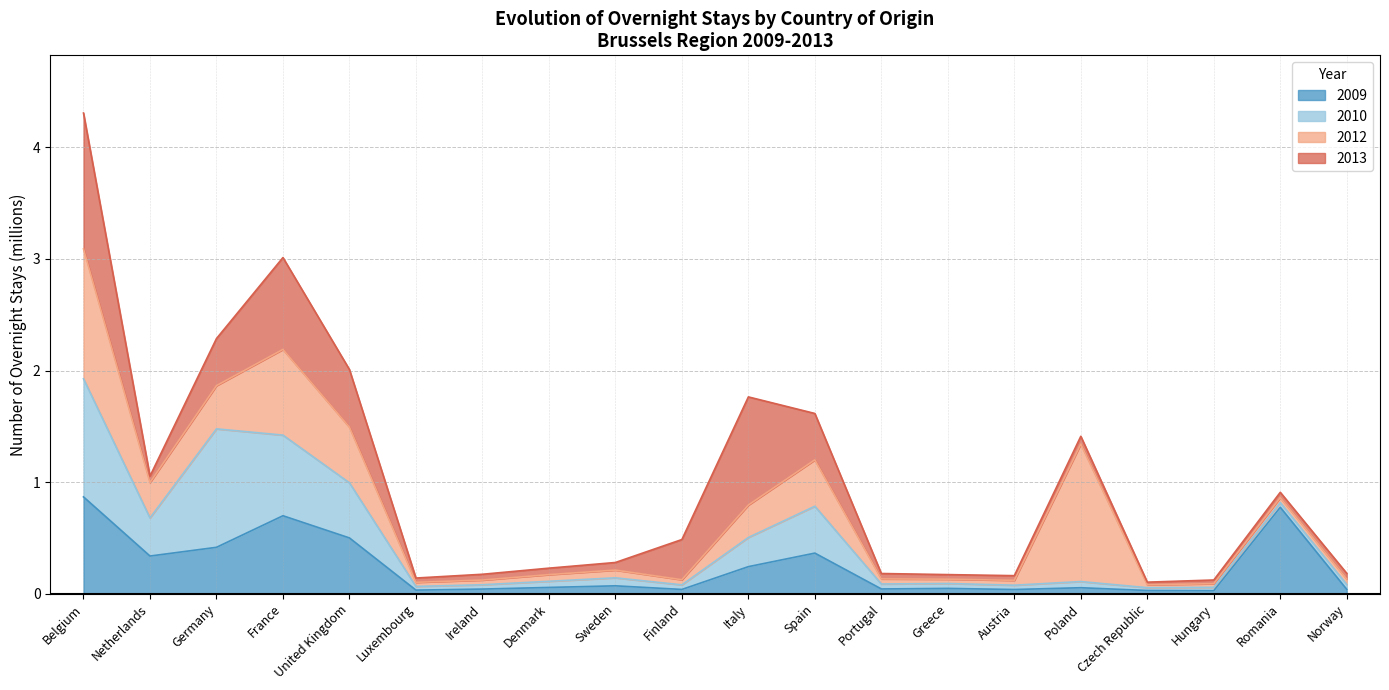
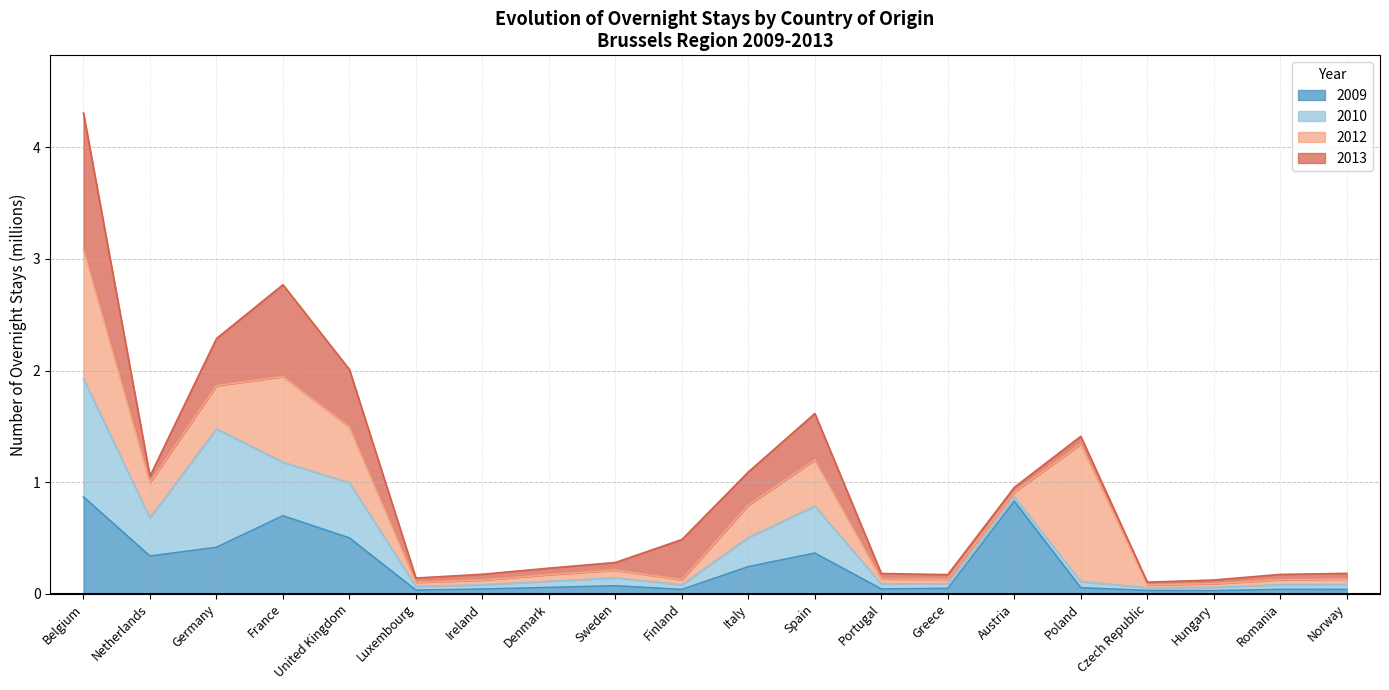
  {
    "2009": {
      "Belgium": 0.87,
      "Netherlands": 0.34,
      "Germany": 0.42,
      "France": 0.70,
      "United Kingdom": 0.50,
      "Luxembourg": 0.03,
      "Ireland": 0.04,
      "Denmark": 0.06,
      "Sweden": 0.07,
      "Finland": 0.04,
      "Italy": 0.24,
      "Spain": 0.36,
      "Portugal": 0.04,
      "Greece": 0.05,
-     "Austria": 0.04,
+     "Austria": 0.83,
      "Poland": 0.05,
      "Czech Republic": 0.03,
      "Hungary": 0.03,
-     "Romania": 0.77,
+     "Romania": 0.04,
      "Norway": 0.04
    },
    "2010": {
      "Belgium": 1.06,
      "Netherlands": 0.34,
      "Germany": 1.06,
-     "France": 0.72,
+     "France": 0.48,
      "United Kingdom": 0.49,
      "Luxembourg": 0.03,
      "Ireland": 0.04,
      "Denmark": 0.06,
      "Sweden": 0.07,
      "Finland": 0.04,
      "Italy": 0.26,
      "Spain": 0.42,
      "Portugal": 0.04,
      "Greece": 0.04,
      "Austria": 0.04,
      "Poland": 0.06,
      "Czech Republic": 0.03,
      "Hungary": 0.03,
      "Romania": 0.04,
      "Norway": 0.04
    },
    "2012": {
      "Belgium": 1.16,
      "Netherlands": 0.32,
      "Germany": 0.39,
      "France": 0.77,
      "United Kingdom": 0.50,
      "Luxembourg": 0.04,
      "Ireland": 0.04,
      "Denmark": 0.06,
      "Sweden": 0.07,
      "Finland": 0.05,
      "Italy": 0.29,
      "Spain": 0.42,
      "Portugal": 0.05,
      "Greece": 0.04,
      "Austria": 0.04,
      "Poland": 1.23,
      "Czech Republic": 0.03,
      "Hungary": 0.03,
      "Romania": 0.04,
      "Norway": 0.05
    },
    "2013": {
      "Belgium": 1.22,
      "Netherlands": 0.06,
      "Germany": 0.42,
      "France": 0.82,
      "United Kingdom": 0.52,
      "Luxembourg": 0.04,
      "Ireland": 0.05,
      "Denmark": 0.06,
      "Sweden": 0.07,
      "Finland": 0.36,
-     "Italy": 0.97,
+     "Italy": 0.30,
      "Spain": 0.42,
      "Portugal": 0.05,
      "Greece": 0.04,
      "Austria": 0.04,
      "Poland": 0.07,
      "Czech Republic": 0.02,
      "Hungary": 0.03,
      "Romania": 0.05,
      "Norway": 0.05
    }
  }
